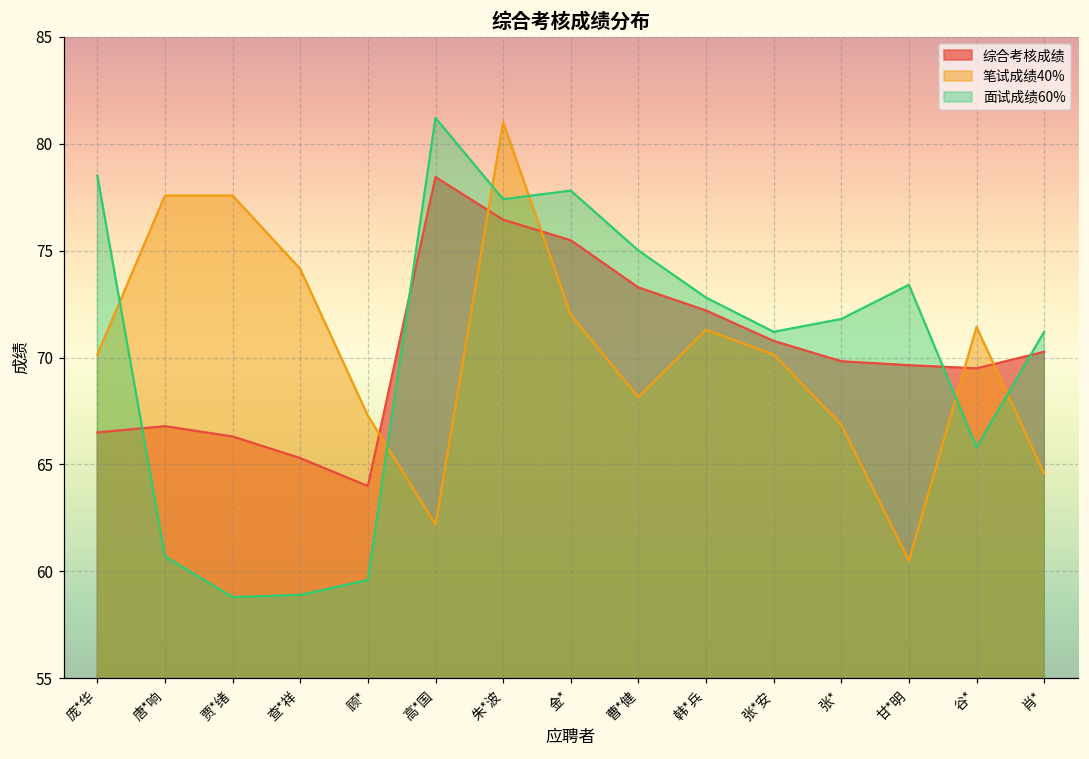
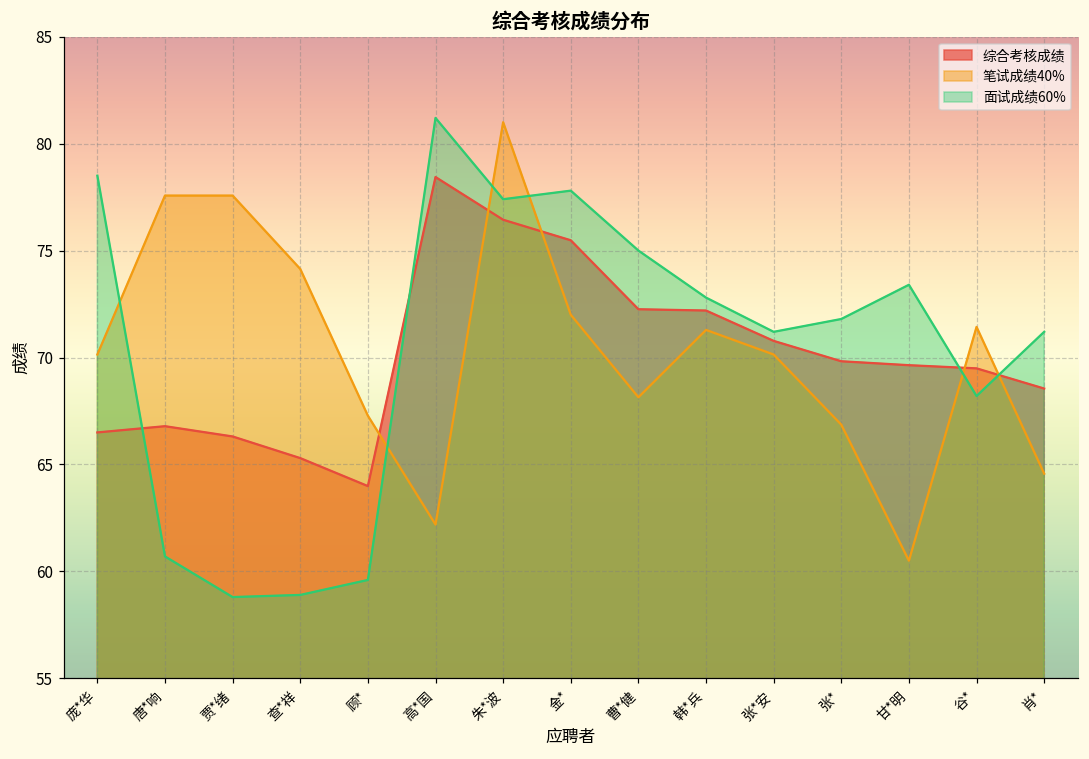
  {
    "综合考核成绩": {
      "庞*华": 66.5,
      "唐*响": 66.8,
      "贾*绪": 66.3,
      "查*祥": 65.3,
      "顾*": 64.0,
      "高*国": 78.4,
      "朱*波": 76.4,
      "金*": 75.5,
-     "曹*健": 73.3,
+     "曹*健": 72.3,
      "韩*兵": 72.2,
      "张*安": 70.8,
      "张*": 69.8,
      "甘*明": 69.6,
      "谷*": 69.5,
-     "肖*": 70.3
+     "肖*": 68.5
    },
    "笔试成绩40%": {
      "庞*华": 70.1,
      "唐*响": 77.6,
      "贾*绪": 77.6,
      "查*祥": 74.1,
      "顾*": 67.3,
      "高*国": 62.2,
      "朱*波": 81.0,
      "金*": 72.0,
      "曹*健": 68.1,
      "韩*兵": 71.3,
      "张*安": 70.1,
      "张*": 66.9,
      "甘*明": 60.5,
      "谷*": 71.4,
      "肖*": 64.6
    },
    "面试成绩60%": {
      "庞*华": 78.5,
      "唐*响": 60.7,
      "贾*绪": 58.8,
      "查*祥": 58.9,
      "顾*": 59.6,
      "高*国": 81.2,
      "朱*波": 77.4,
      "金*": 77.8,
      "曹*健": 75.0,
      "韩*兵": 72.8,
      "张*安": 71.2,
      "张*": 71.8,
      "甘*明": 73.4,
-     "谷*": 65.8,
+     "谷*": 68.2,
      "肖*": 71.2
    }
  }
